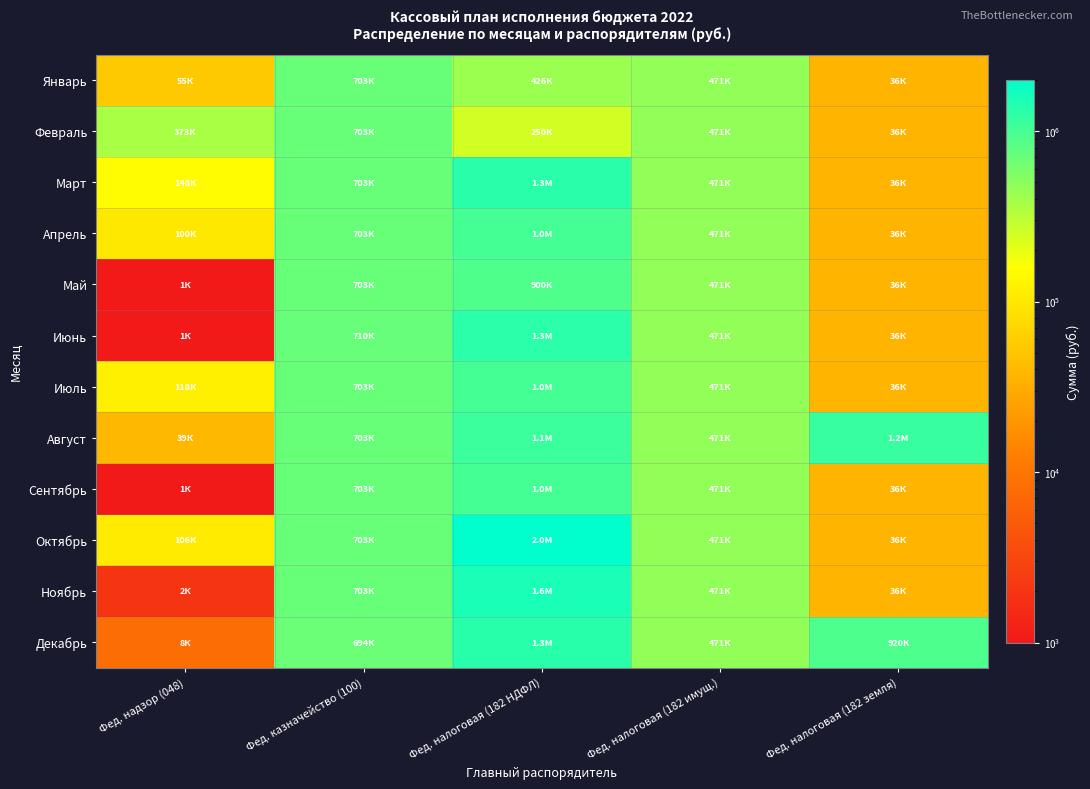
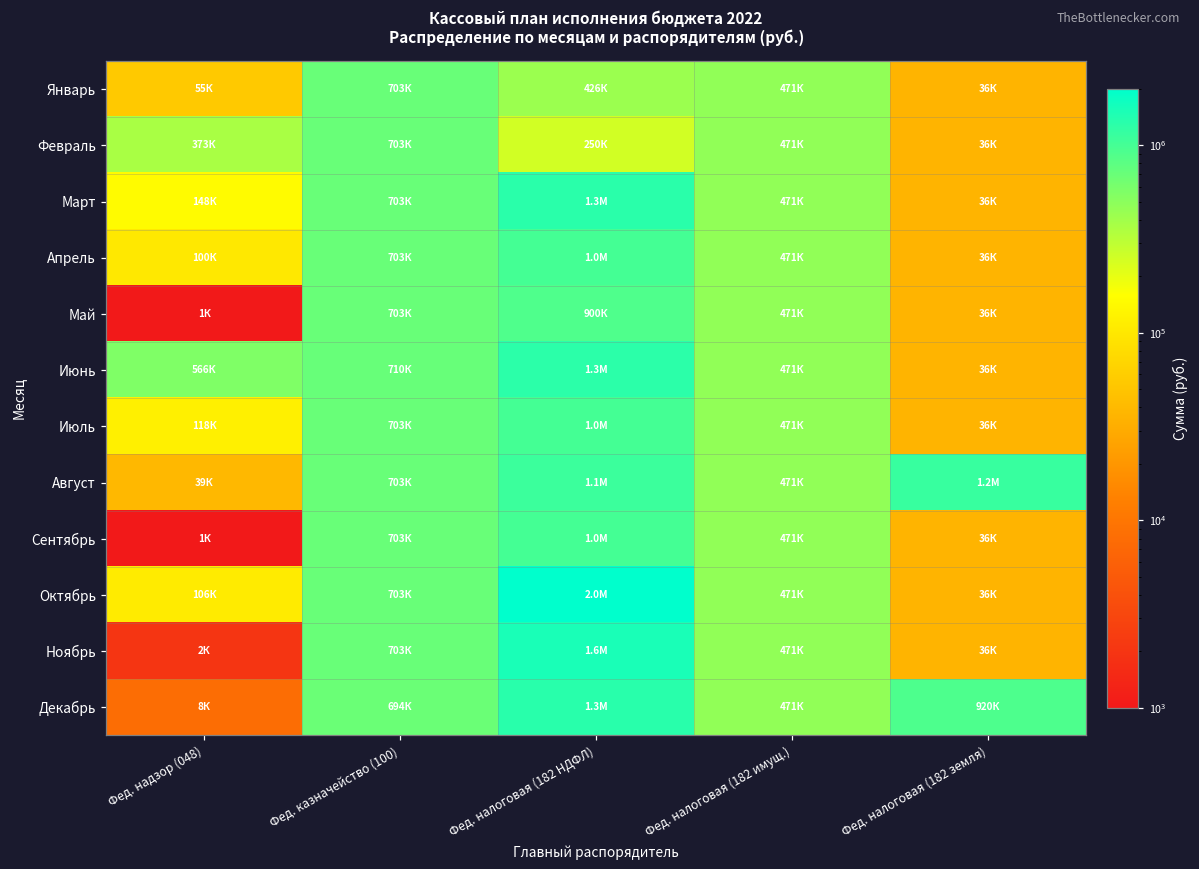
  {
    "Июнь": {
-     "Фед. надзор (048)": "1К"
+     "Фед. надзор (048)": "566К"
    }
  }
